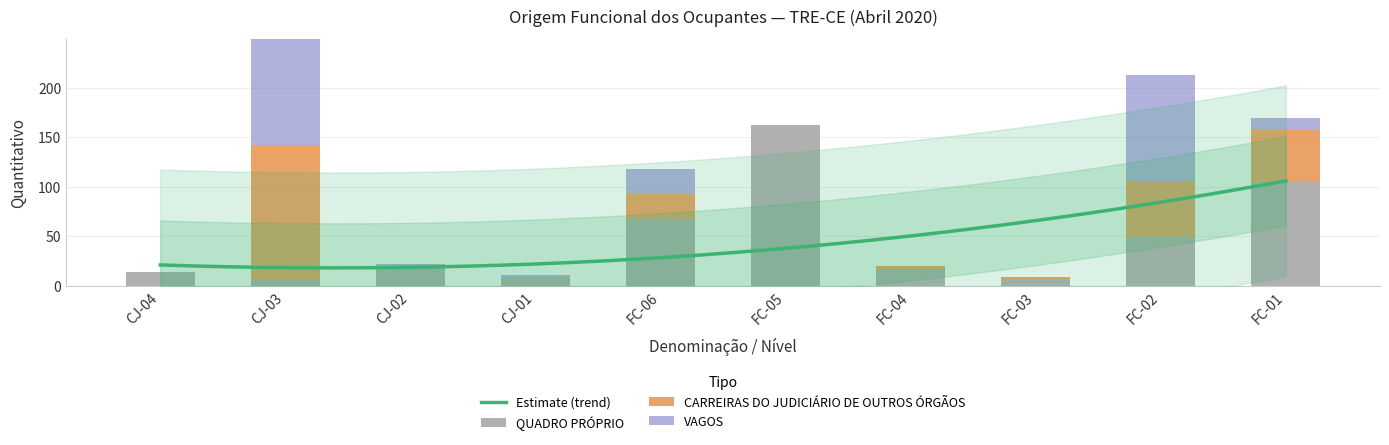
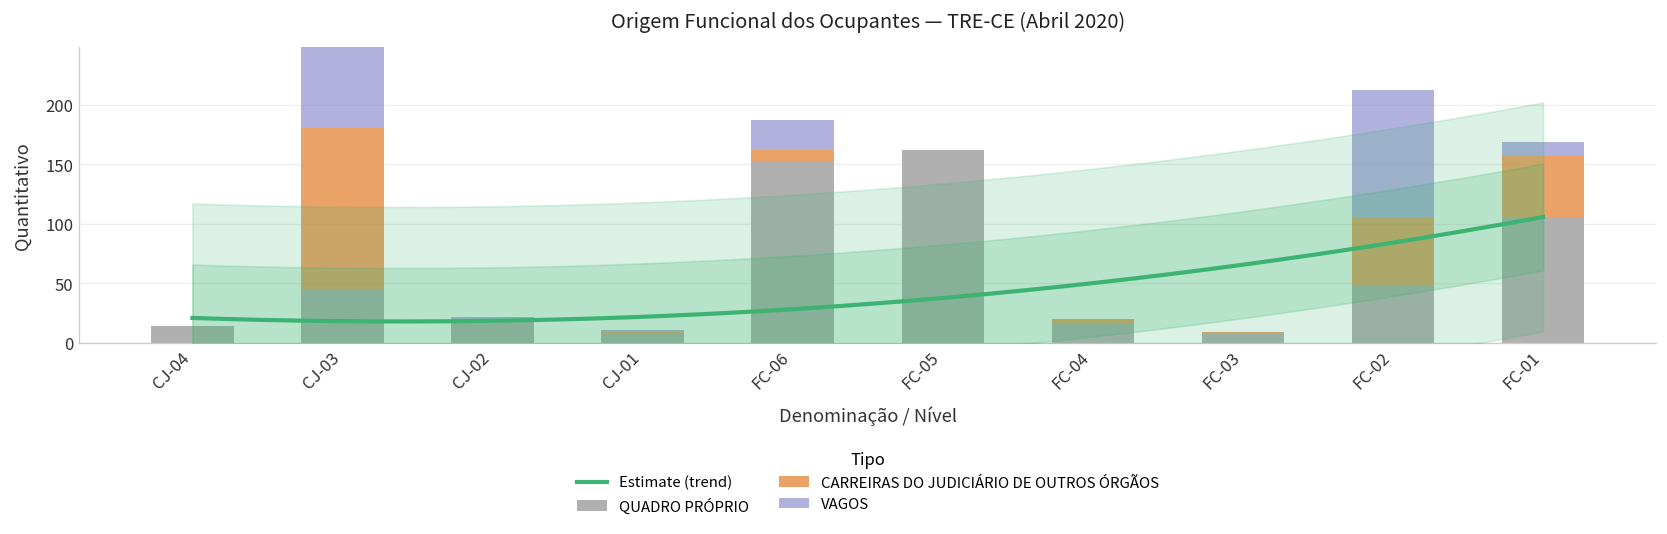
  {
    "QUADRO PRÓPRIO": {
      "CJ-04": 10,
-     "CJ-03": 10,
+     "CJ-03": 50,
      "CJ-02": 20,
      "CJ-01": 10,
-     "FC-06": 70,
+     "FC-06": 150,
      "FC-05": 160,
      "FC-04": 20,
      "FC-03": 10,
      "FC-02": 50,
      "FC-01": 110
    },
    "CARREIRAS DO JUDICIÁRIO DE OUTROS ÓRGÃOS": {
      "CJ-04": 0,
      "CJ-03": 140,
      "CJ-02": 0,
-     "FC-06": 30,
+     "FC-06": 10,
      "FC-05": 0,
      "FC-04": 0,
      "FC-02": 60,
      "FC-01": 50
    },
    "VAGOS": {
      "CJ-04": 0,
      "CJ-02": 0,
      "FC-06": 30,
      "FC-05": 0,
      "FC-04": 0,
      "FC-03": 0,
      "FC-02": 110,
      "FC-01": 10
    }
  }
